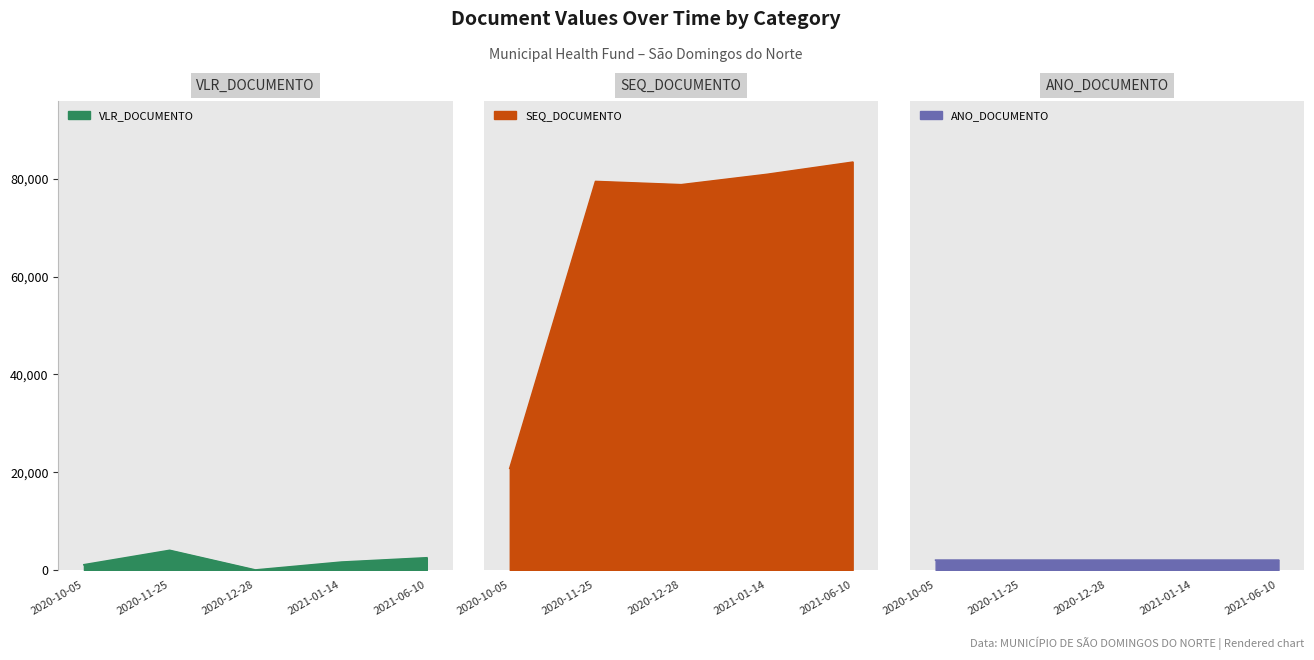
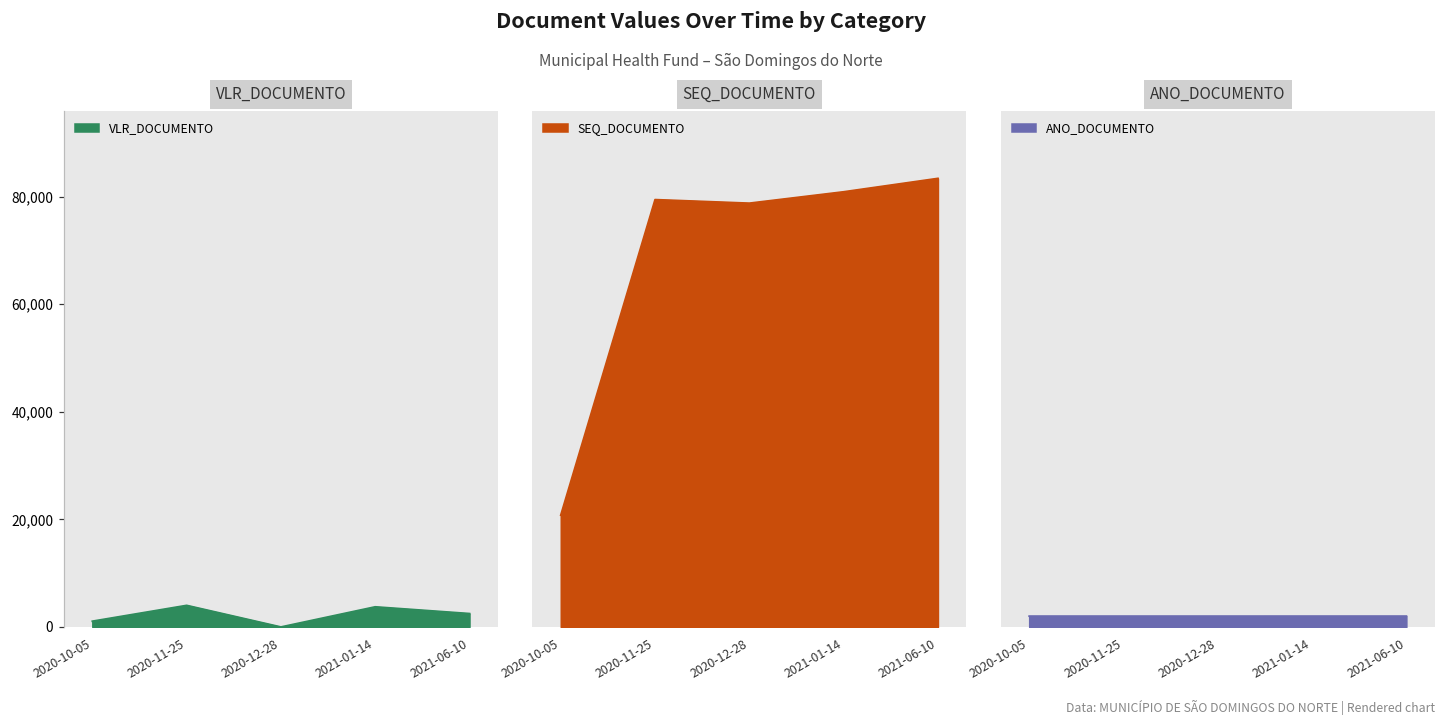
  {
    "VLR_DOCUMENTO": {
      "2020-10-05": "1,000",
      "2020-11-25": "4,000",
      "2020-12-28": "0",
-     "2021-01-14": "2,000",
+     "2021-01-14": "4,000",
      "2021-06-10": "2,000"
    }
  }
